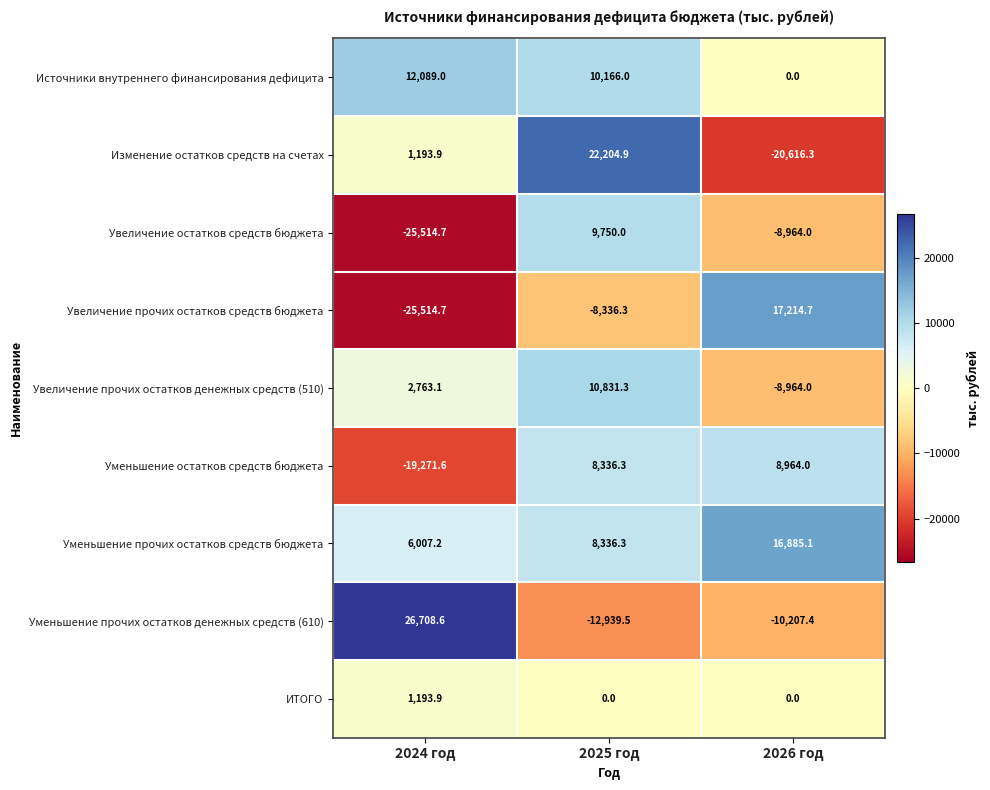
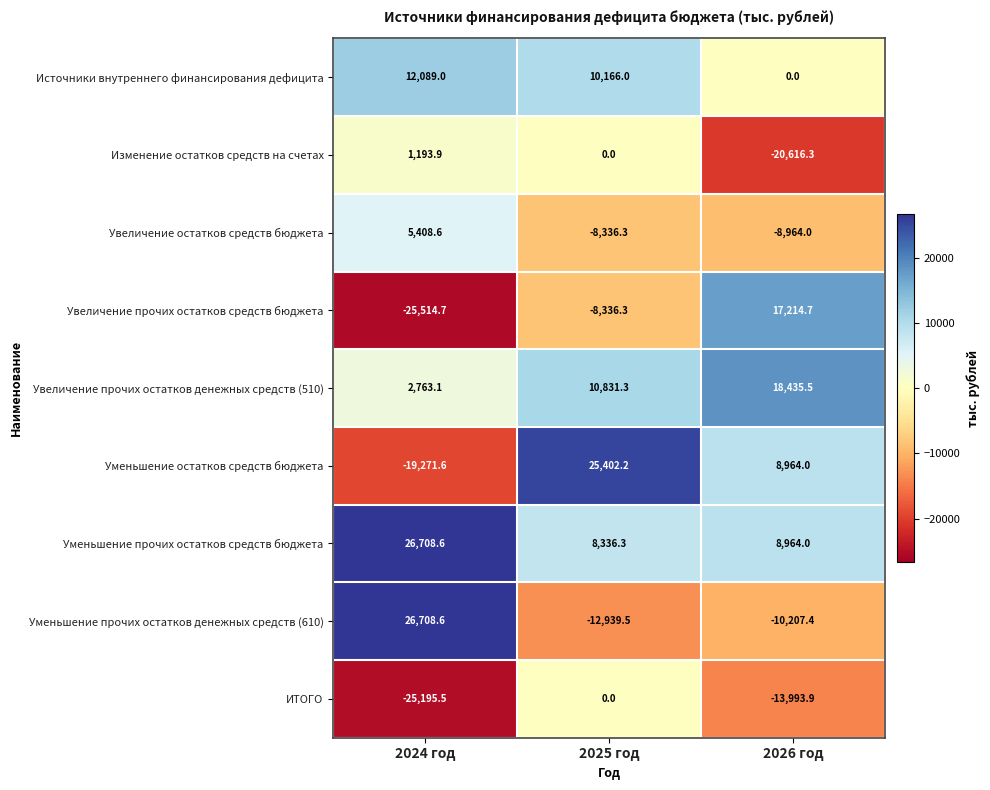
  {
    "Источники внутреннего финансирования дефицита": {
      "2024 год": "12,089.0",
      "2025 год": "10,166.0",
      "2026 год": "0.0"
    },
    "Изменение остатков средств на счетах": {
      "2024 год": "1,193.9",
-     "2025 год": "22,204.9",
+     "2025 год": "0.0",
      "2026 год": "-20,616.3"
    },
    "Увеличение остатков средств бюджета": {
-     "2024 год": "-25,514.7",
-     "2025 год": "9,750.0",
+     "2024 год": "5,408.6",
+     "2025 год": "-8,336.3",
      "2026 год": "-8,964.0"
    },
    "Увеличение прочих остатков средств бюджета": {
      "2024 год": "-25,514.7",
      "2025 год": "-8,336.3",
      "2026 год": "17,214.7"
    },
    "Увеличение прочих остатков денежных средств (510)": {
      "2024 год": "2,763.1",
      "2025 год": "10,831.3",
-     "2026 год": "-8,964.0"
+     "2026 год": "18,435.5"
    },
    "Уменьшение остатков средств бюджета": {
      "2024 год": "-19,271.6",
-     "2025 год": "8,336.3",
+     "2025 год": "25,402.2",
      "2026 год": "8,964.0"
    },
    "Уменьшение прочих остатков средств бюджета": {
-     "2024 год": "6,007.2",
+     "2024 год": "26,708.6",
      "2025 год": "8,336.3",
-     "2026 год": "16,885.1"
+     "2026 год": "8,964.0"
    },
    "Уменьшение прочих остатков денежных средств (610)": {
      "2024 год": "26,708.6",
      "2025 год": "-12,939.5",
      "2026 год": "-10,207.4"
    },
    "ИТОГО": {
-     "2024 год": "1,193.9",
+     "2024 год": "-25,195.5",
      "2025 год": "0.0",
-     "2026 год": "0.0"
+     "2026 год": "-13,993.9"
    }
  }
